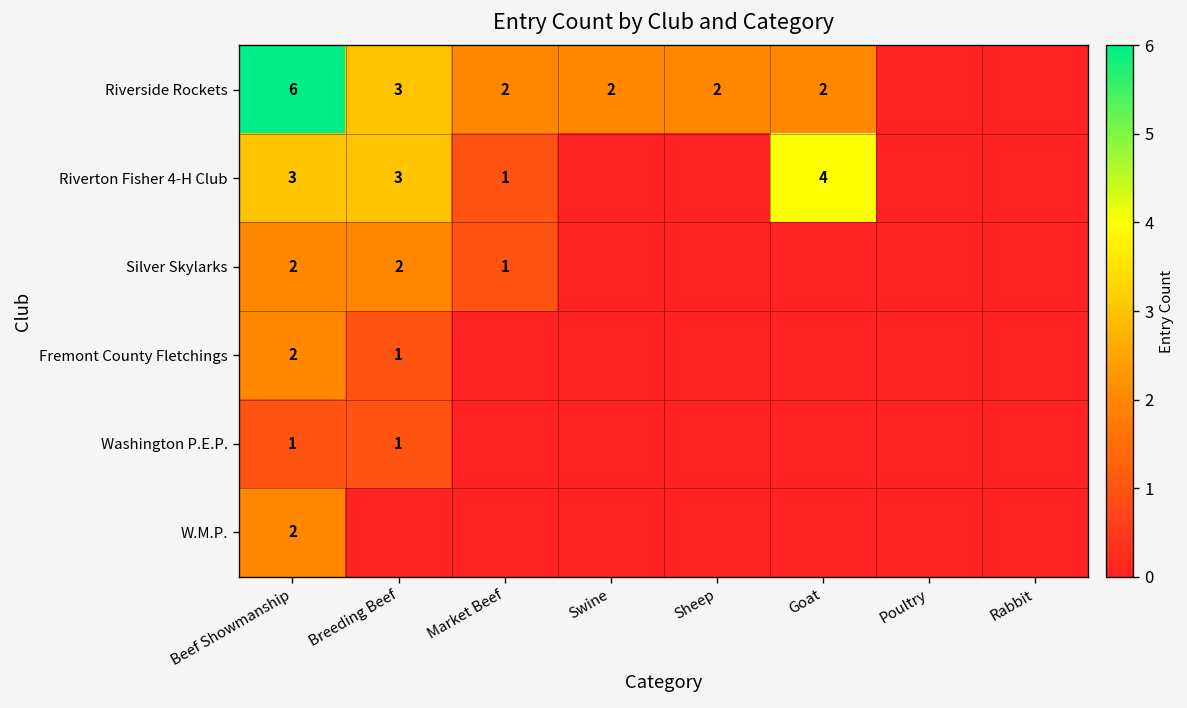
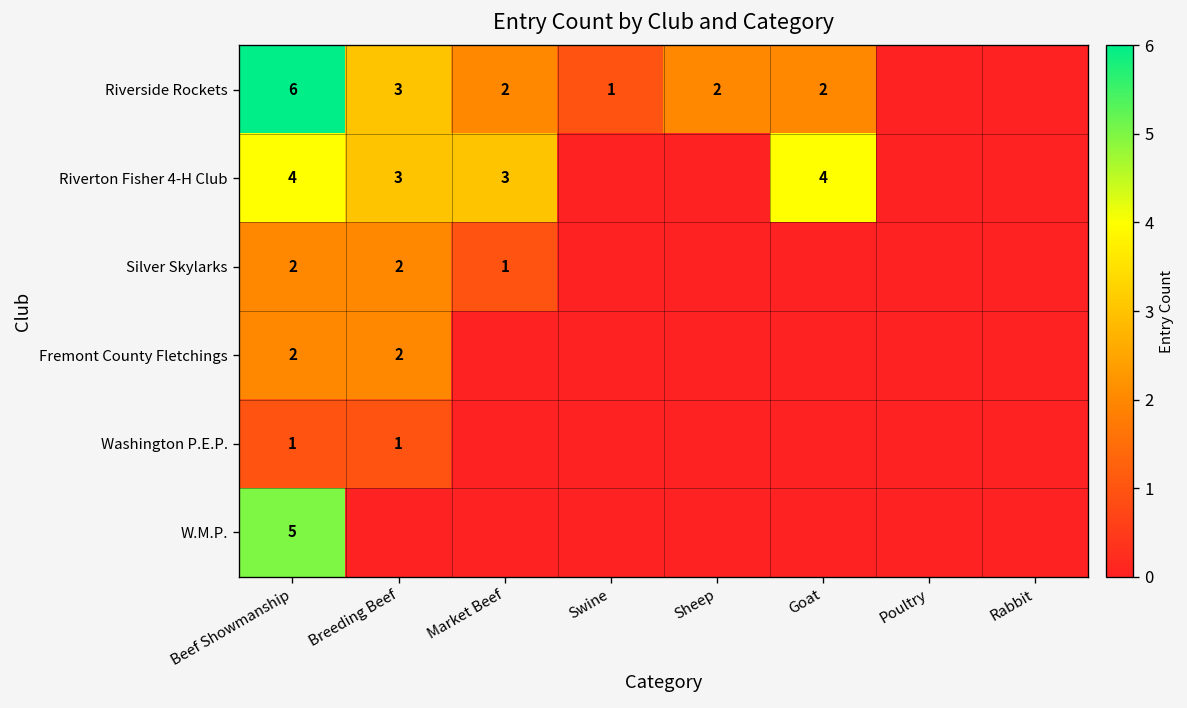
  {
    "Riverside Rockets": {
      "Beef Showmanship": 6,
      "Breeding Beef": 3,
      "Market Beef": 2,
-     "Swine": 2,
+     "Swine": 1,
      "Sheep": 2,
      "Goat": 2
    },
    "Riverton Fisher 4-H Club": {
-     "Beef Showmanship": 3,
+     "Beef Showmanship": 4,
      "Breeding Beef": 3,
-     "Market Beef": 1,
+     "Market Beef": 3,
      "Goat": 4
    },
    "Silver Skylarks": {
      "Beef Showmanship": 2,
      "Breeding Beef": 2,
      "Market Beef": 1
    },
    "Fremont County Fletchings": {
      "Beef Showmanship": 2,
-     "Breeding Beef": 1
+     "Breeding Beef": 2
    },
    "Washington P.E.P.": {
      "Beef Showmanship": 1,
      "Breeding Beef": 1
    },
    "W.M.P.": {
-     "Beef Showmanship": 2
+     "Beef Showmanship": 5
    }
  }
